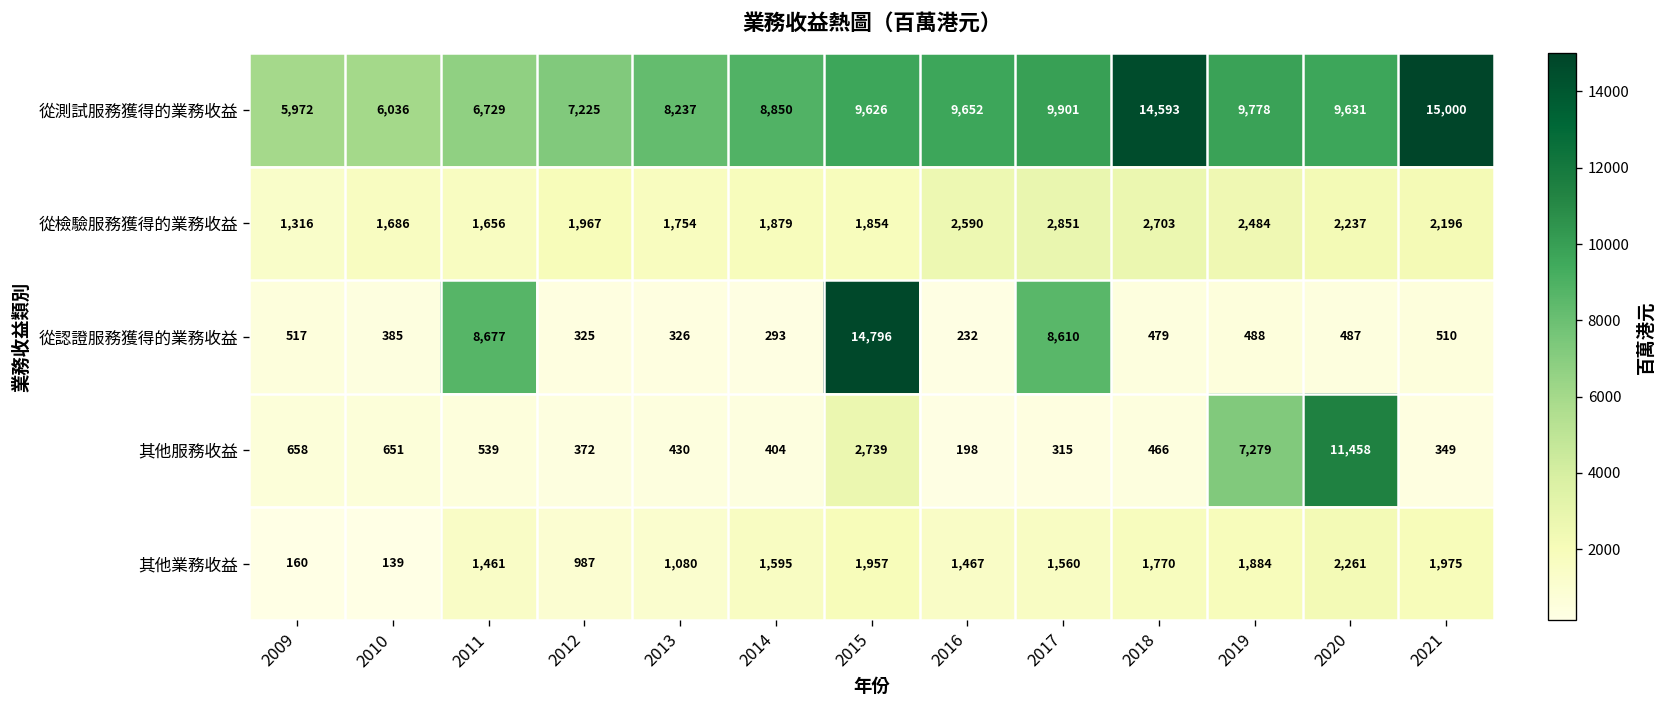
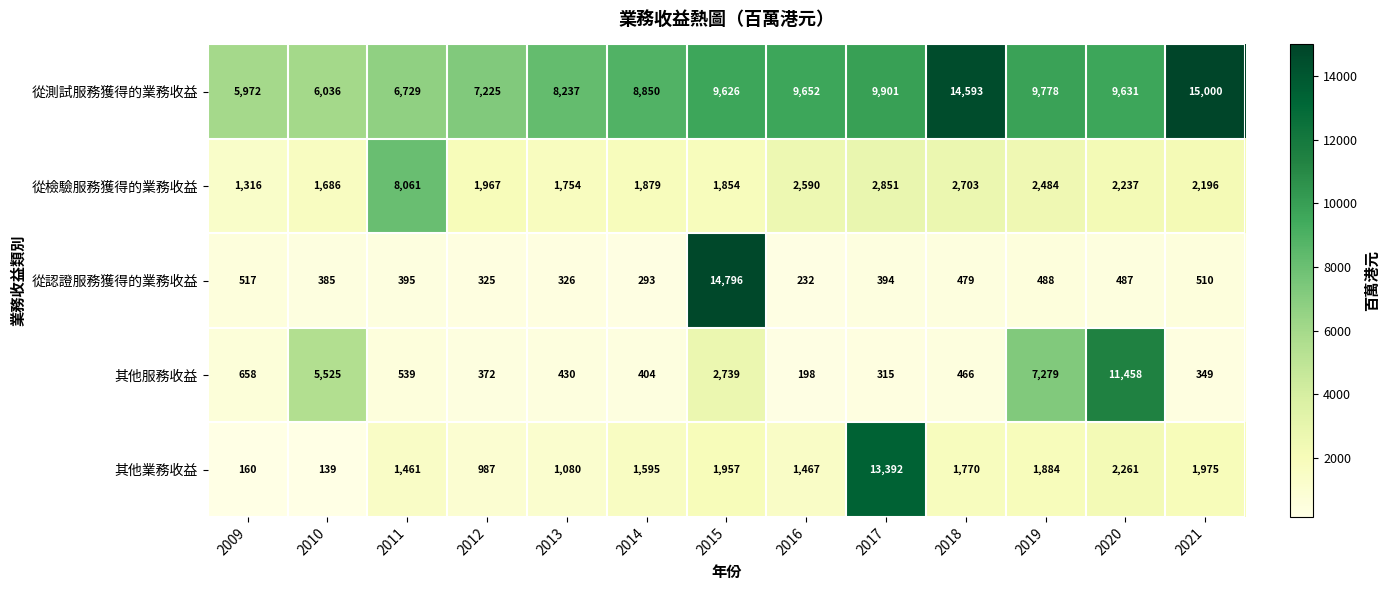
  {
    "從測試服務獲得的業務收益": {
      "2009": "5,972",
      "2010": "6,036",
      "2011": "6,729",
      "2012": "7,225",
      "2013": "8,237",
      "2014": "8,850",
      "2015": "9,626",
      "2016": "9,652",
      "2017": "9,901",
      "2018": "14,593",
      "2019": "9,778",
      "2020": "9,631",
      "2021": "15,000"
    },
    "從檢驗服務獲得的業務收益": {
      "2009": "1,316",
      "2010": "1,686",
-     "2011": "1,656",
+     "2011": "8,061",
      "2012": "1,967",
      "2013": "1,754",
      "2014": "1,879",
      "2015": "1,854",
      "2016": "2,590",
      "2017": "2,851",
      "2018": "2,703",
      "2019": "2,484",
      "2020": "2,237",
      "2021": "2,196"
    },
    "從認證服務獲得的業務收益": {
      "2009": "517",
      "2010": "385",
-     "2011": "8,677",
+     "2011": "395",
      "2012": "325",
      "2013": "326",
      "2014": "293",
      "2015": "14,796",
      "2016": "232",
-     "2017": "8,610",
+     "2017": "394",
      "2018": "479",
      "2019": "488",
      "2020": "487",
      "2021": "510"
    },
    "其他服務收益": {
      "2009": "658",
-     "2010": "651",
+     "2010": "5,525",
      "2011": "539",
      "2012": "372",
      "2013": "430",
      "2014": "404",
      "2015": "2,739",
      "2016": "198",
      "2017": "315",
      "2018": "466",
      "2019": "7,279",
      "2020": "11,458",
      "2021": "349"
    },
    "其他業務收益": {
      "2009": "160",
      "2010": "139",
      "2011": "1,461",
      "2012": "987",
      "2013": "1,080",
      "2014": "1,595",
      "2015": "1,957",
      "2016": "1,467",
-     "2017": "1,560",
+     "2017": "13,392",
      "2018": "1,770",
      "2019": "1,884",
      "2020": "2,261",
      "2021": "1,975"
    }
  }
